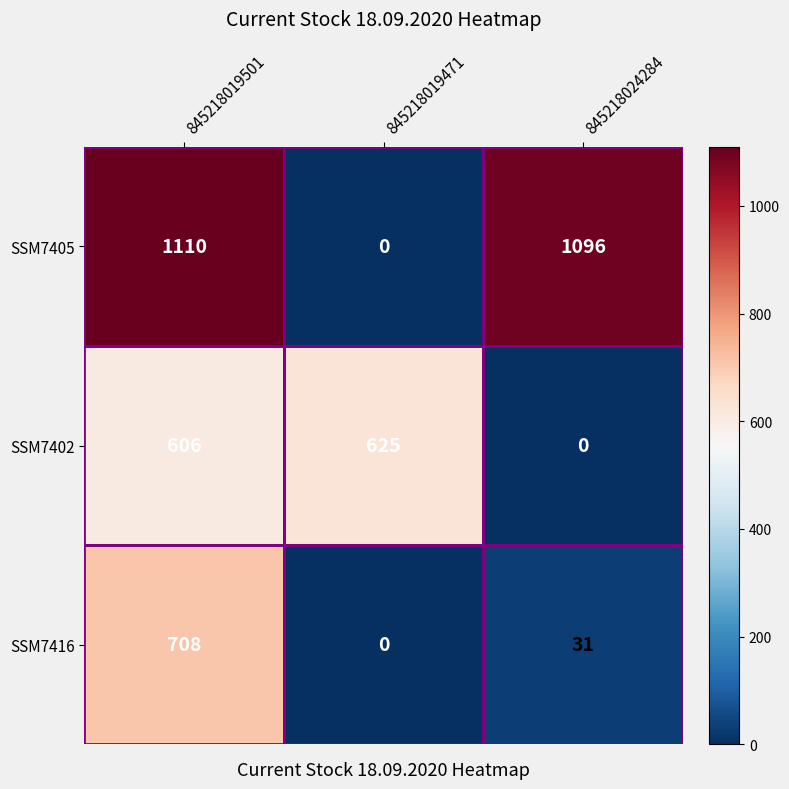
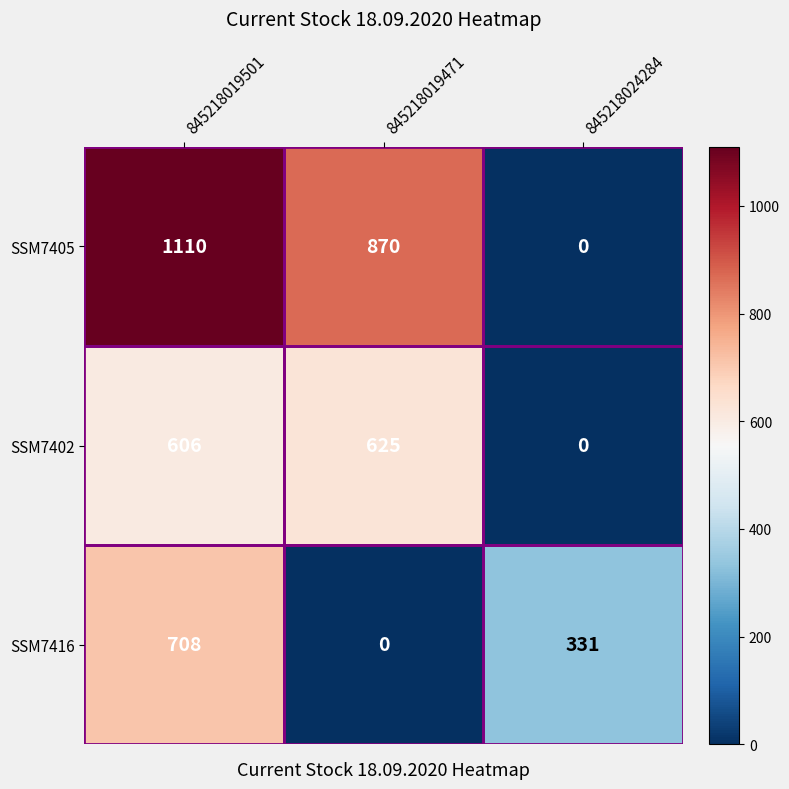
  {
    "SSM7405": {
      "845218019501": 1110,
-     "845218019471": 0,
-     "845218024284": 1096
+     "845218019471": 870,
+     "845218024284": 0
    },
    "SSM7402": {
      "845218024284": 0
    },
    "SSM7416": {
      "845218019501": 708,
      "845218019471": 0,
-     "845218024284": 31
+     "845218024284": 331
    }
  }
